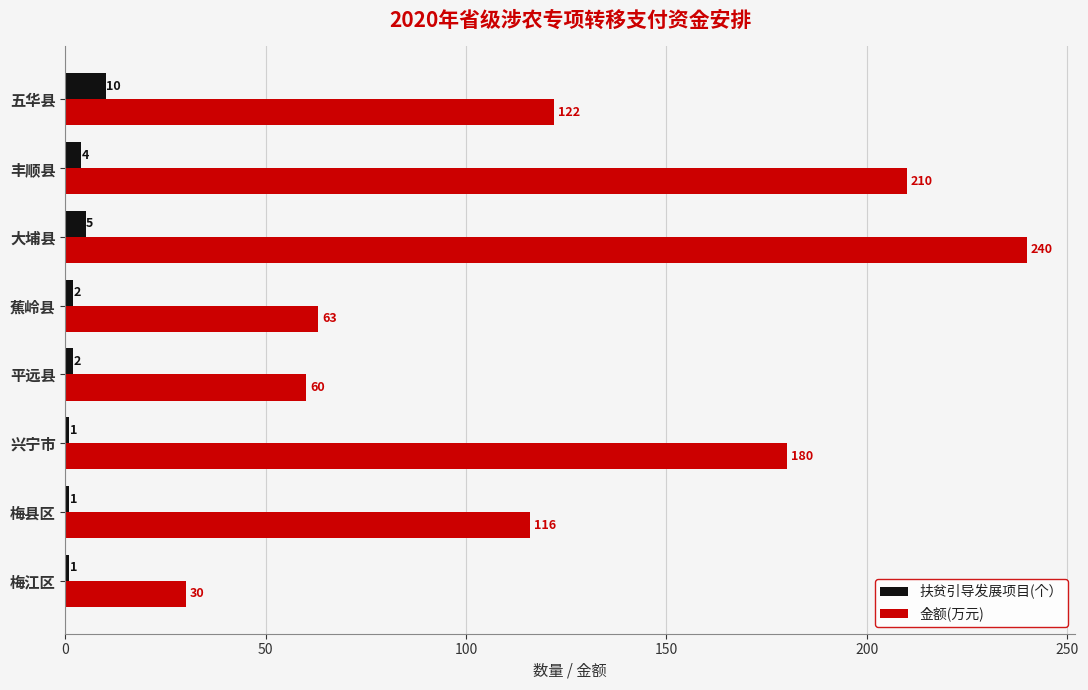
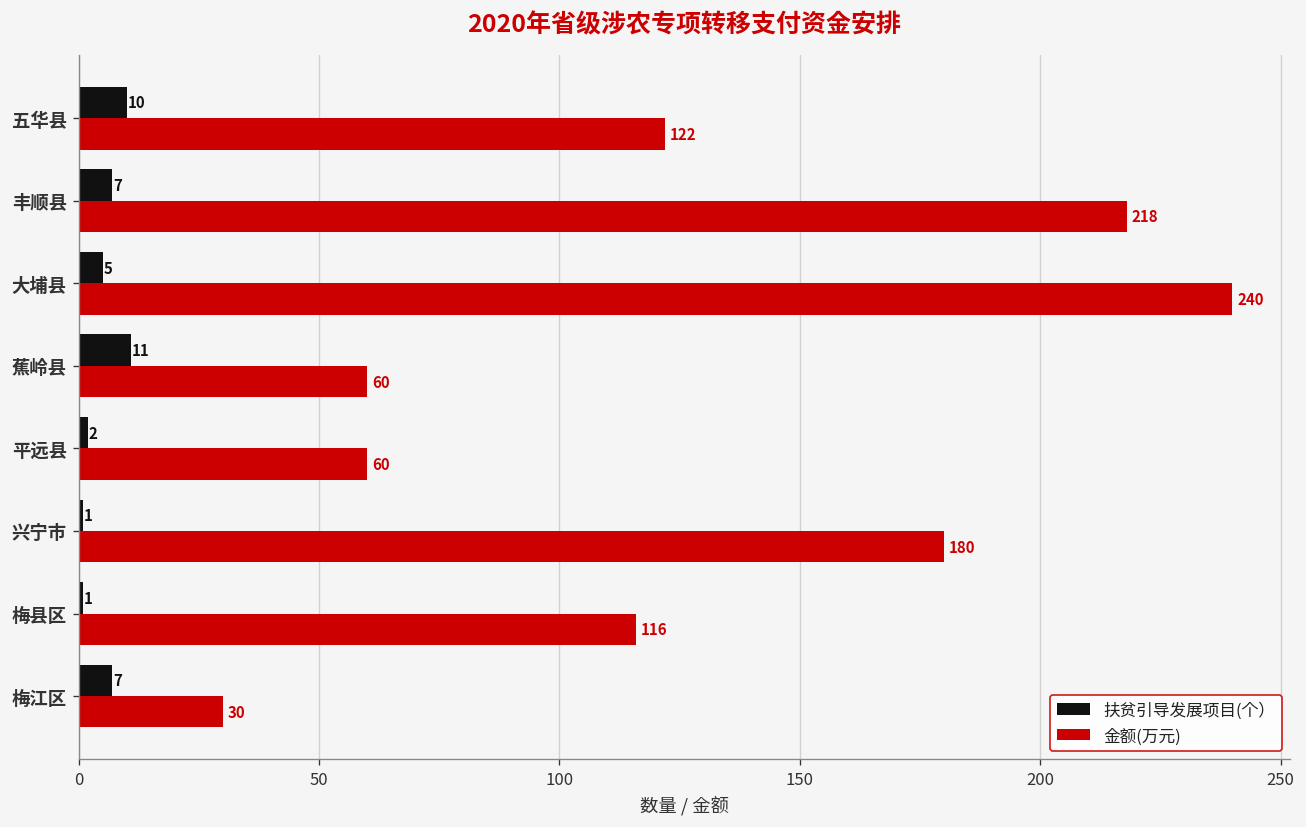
  {
    "扶贫引导发展项目(个）": {
      "五华县": 10,
-     "丰顺县": 4,
+     "丰顺县": 7,
      "大埔县": 5,
-     "蕉岭县": 2,
+     "蕉岭县": 11,
      "平远县": 2,
      "兴宁市": 1,
      "梅县区": 1,
-     "梅江区": 1
+     "梅江区": 7
    },
    "金额(万元)": {
      "五华县": 122,
-     "丰顺县": 210,
+     "丰顺县": 218,
      "大埔县": 240,
-     "蕉岭县": 63,
+     "蕉岭县": 60,
      "平远县": 60,
      "兴宁市": 180,
      "梅县区": 116,
      "梅江区": 30
    }
  }
